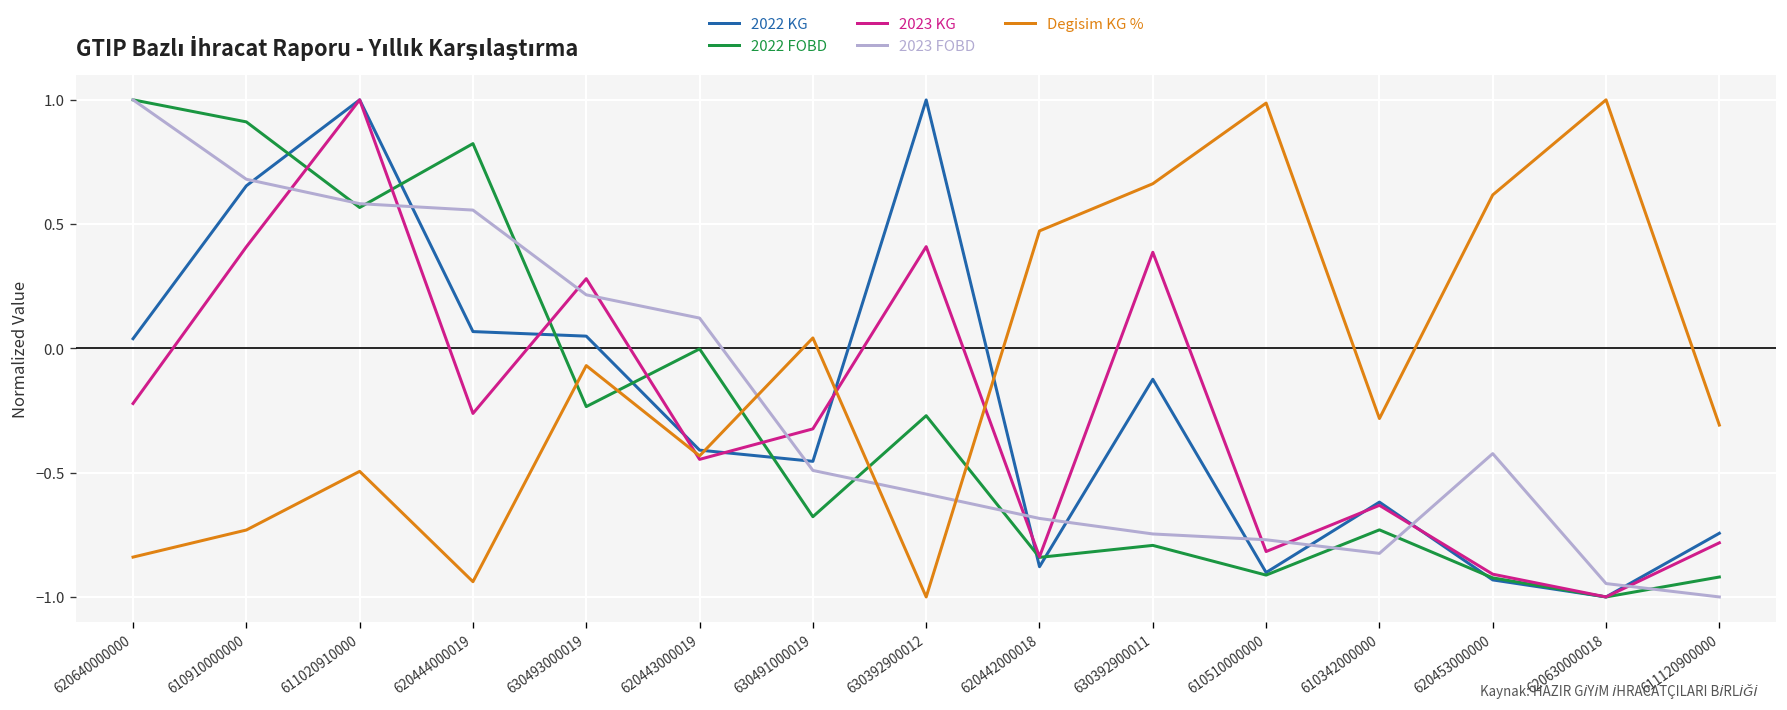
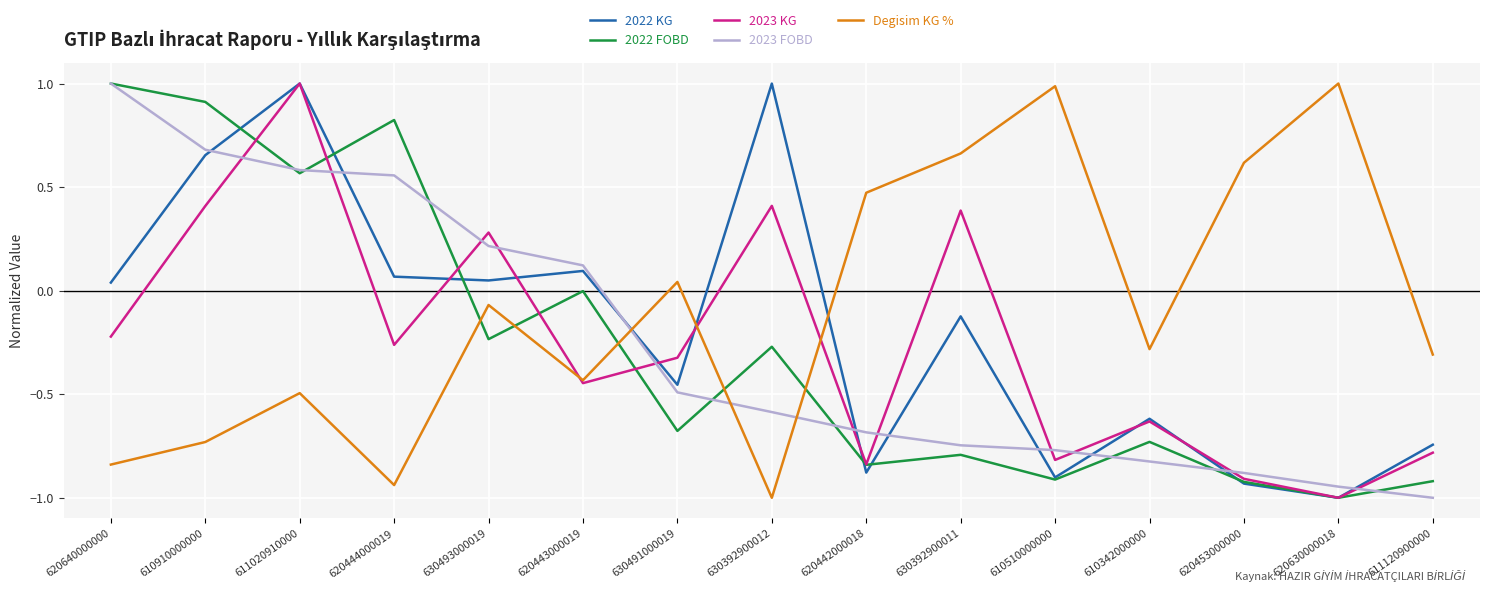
  {
    "2022 KG": {
      "620640000000": 0.04,
      "610910000000": 0.65,
      "620444000019": 0.07,
      "630493000019": 0.05,
-     "620443000019": -0.41,
+     "620443000019": 0.10,
      "630491000019": -0.45,
      "630392900012": 1.00,
      "620442000018": -0.88,
      "630392900011": -0.12,
      "610342000000": -0.62,
      "611120900000": -0.74
    },
    "2022 FOBD": {
      "610910000000": 0.91,
      "611020910000": 0.57,
      "620444000019": 0.82,
      "630493000019": -0.23,
      "620443000019": 0.00,
      "630491000019": -0.68,
      "630392900012": -0.27,
      "630392900011": -0.79,
      "610342000000": -0.73,
      "611120900000": -0.92
    },
    "2023 KG": {
      "620640000000": -0.22,
      "610910000000": 0.41,
      "620444000019": -0.26,
      "630493000019": 0.28,
      "620443000019": -0.45,
      "630491000019": -0.32,
      "630392900012": 0.41,
      "630392900011": 0.39,
      "610510000000": -0.82,
      "610342000000": -0.63,
      "620453000000": -0.91,
      "611120900000": -0.78
    },
    "2023 FOBD": {
      "610910000000": 0.68,
      "611020910000": 0.58,
      "620444000019": 0.56,
      "630493000019": 0.22,
      "620443000019": 0.12,
      "630491000019": -0.49,
      "630392900012": -0.59,
      "620442000018": -0.68,
      "630392900011": -0.75,
      "610510000000": -0.77,
      "610342000000": -0.82,
-     "620453000000": -0.42,
+     "620453000000": -0.88,
      "620630000018": -0.95,
      "611120900000": -1.00
    },
    "Degisim KG %": {
      "620640000000": -0.84,
      "610910000000": -0.73,
      "611020910000": -0.49,
      "620444000019": -0.94,
      "630493000019": -0.07,
      "620443000019": -0.43,
      "630491000019": 0.04,
      "630392900012": -1.00,
      "620442000018": 0.47,
      "630392900011": 0.66,
      "610510000000": 0.99,
      "610342000000": -0.28,
      "620453000000": 0.62,
      "620630000018": 1.00,
      "611120900000": -0.31
    }
  }
